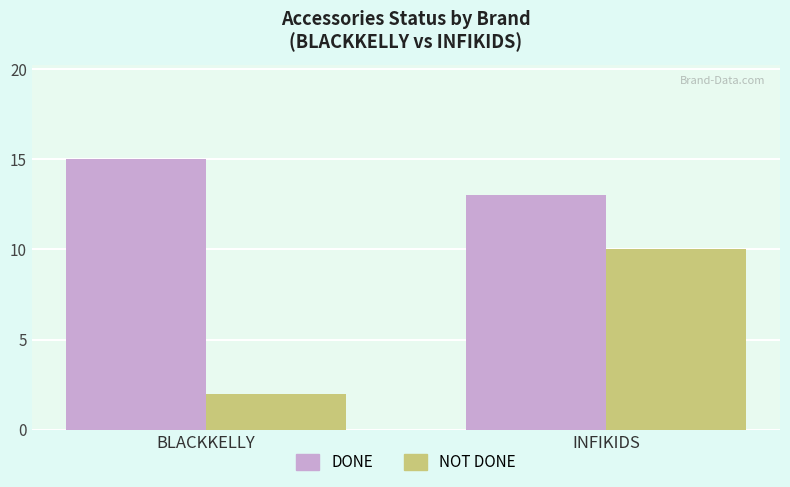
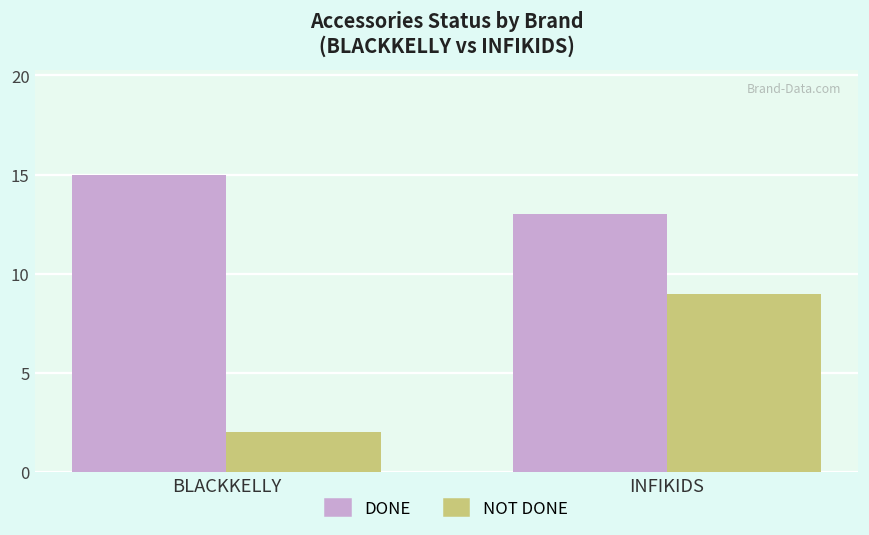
  {
    "DONE": {
      "BLACKKELLY": 15,
      "INFIKIDS": 13
    },
    "NOT DONE": {
      "BLACKKELLY": 2,
-     "INFIKIDS": 10
+     "INFIKIDS": 9
    }
  }
